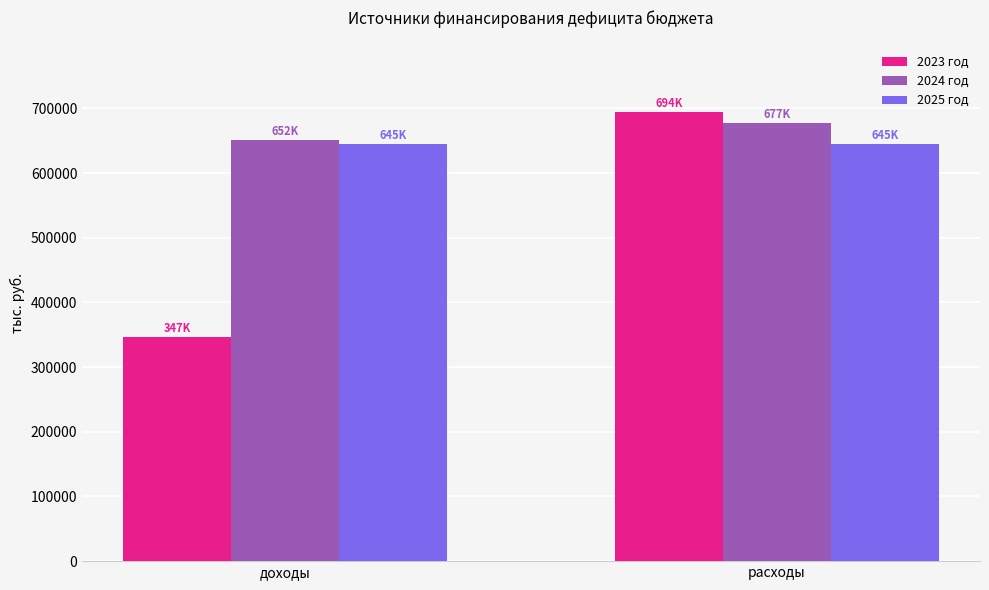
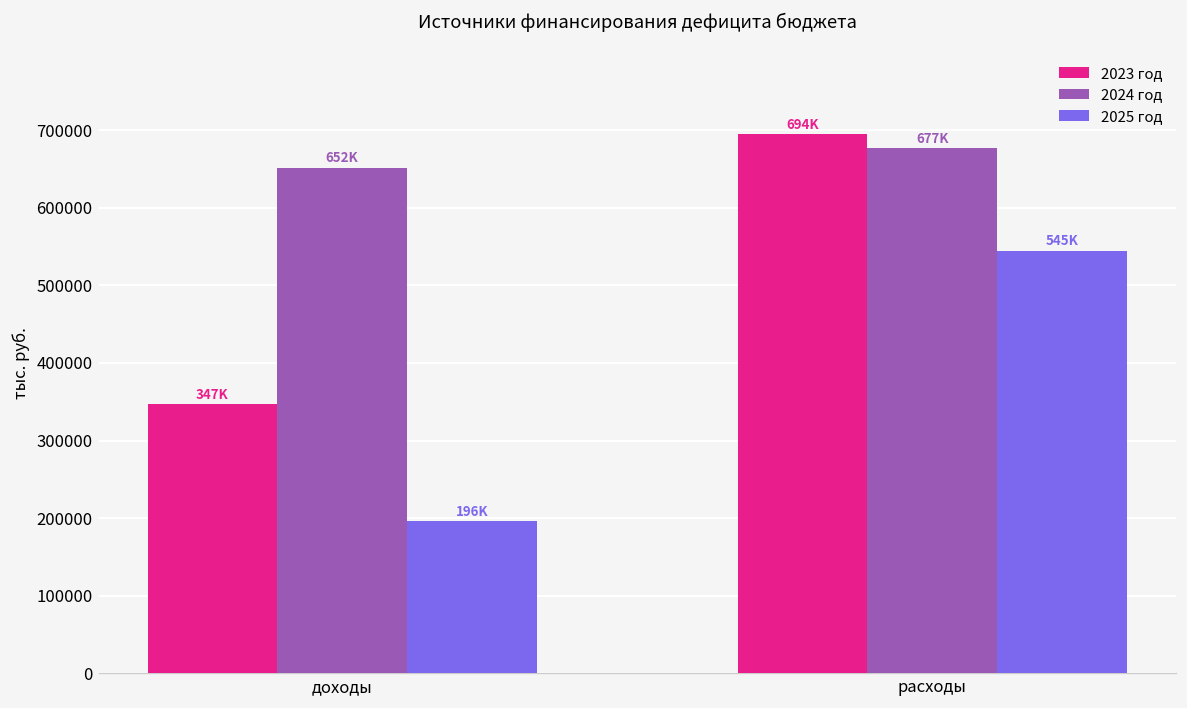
  {
    "2023 год": {
      "доходы": "347K",
      "расходы": "694K"
    },
    "2024 год": {
      "доходы": "652K",
      "расходы": "677K"
    },
    "2025 год": {
-     "доходы": "645K",
-     "расходы": "645K"
+     "доходы": "196K",
+     "расходы": "545K"
    }
  }
